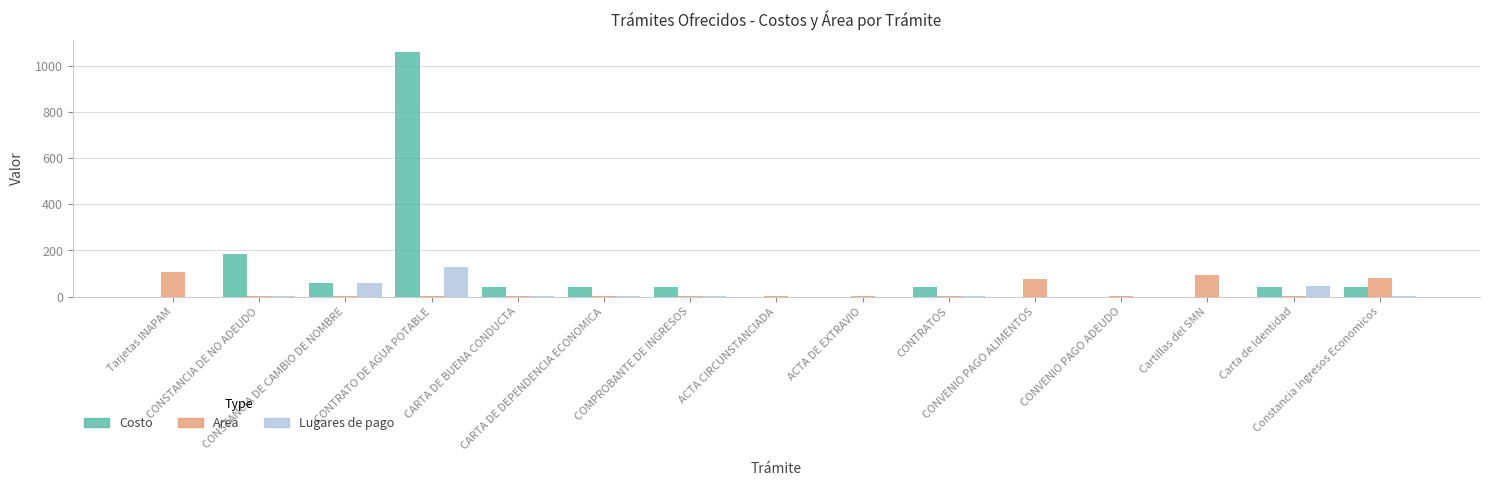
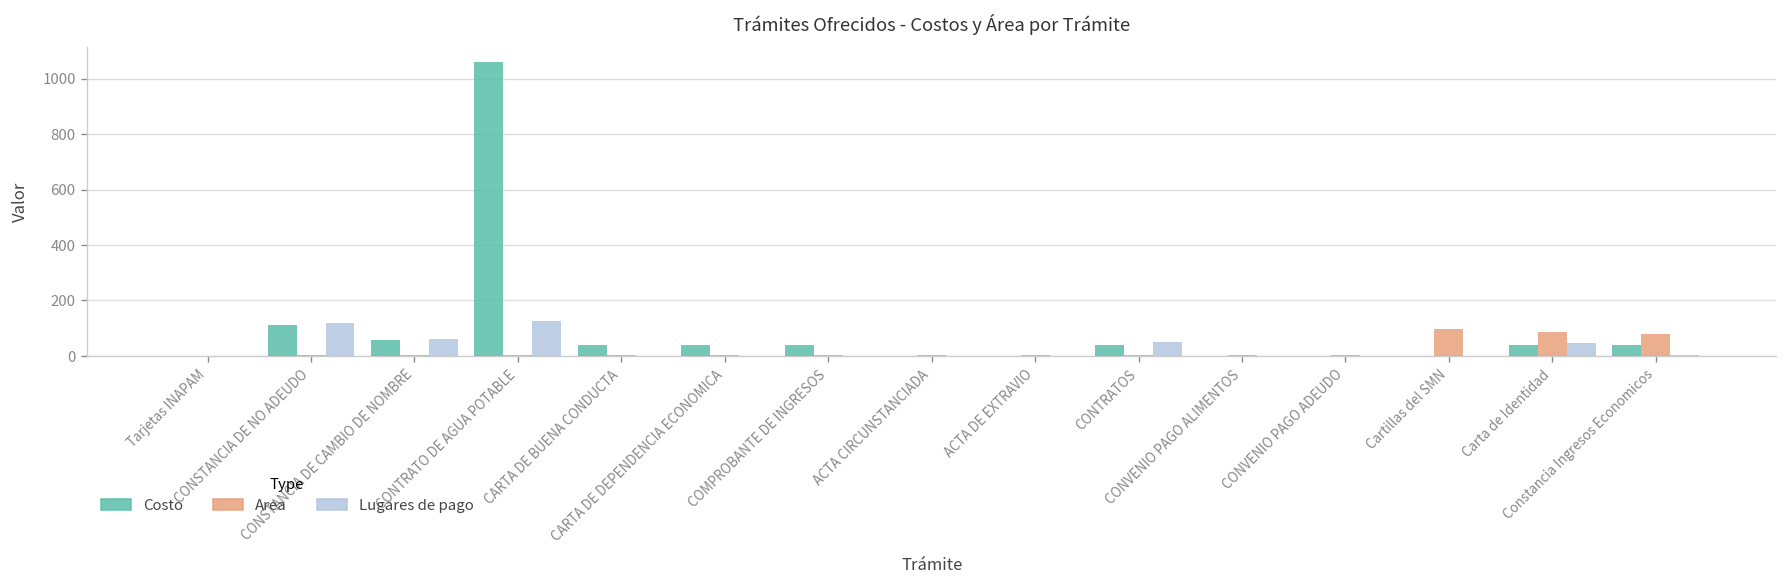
  {
    "Costo": {
      "Tarjetas INAPAM": 0,
-     "CONSTANCIA DE NO ADEUDO": 180,
+     "CONSTANCIA DE NO ADEUDO": 110,
      "CONSTANCIA DE CAMBIO DE NOMBRE": 60,
      "CONTRATO DE AGUA POTABLE": 1060,
      "CARTA DE BUENA CONDUCTA": 40,
      "CARTA DE DEPENDENCIA ECONOMICA": 40,
      "COMPROBANTE DE INGRESOS": 40,
      "ACTA CIRCUNSTANCIADA": 0,
      "ACTA DE EXTRAVIO": 0,
      "CONTRATOS": 40,
      "CONVENIO PAGO ALIMENTOS": 0,
      "CONVENIO PAGO ADEUDO": 0,
      "Cartillas del SMN": 0,
      "Carta de Identidad": 40,
      "Constancia Ingresos Economicos": 40
    },
    "Area": {
-     "Tarjetas INAPAM": 110,
-     "CONVENIO PAGO ALIMENTOS": 80,
+     "Tarjetas INAPAM": 0,
+     "CONVENIO PAGO ALIMENTOS": 0,
      "Cartillas del SMN": 100,
-     "Carta de Identidad": 0,
+     "Carta de Identidad": 90,
      "Constancia Ingresos Economicos": 80
    },
    "Lugares de pago": {
      "Tarjetas INAPAM": 0,
-     "CONSTANCIA DE NO ADEUDO": 0,
+     "CONSTANCIA DE NO ADEUDO": 120,
      "CONSTANCIA DE CAMBIO DE NOMBRE": 60,
      "CONTRATO DE AGUA POTABLE": 130,
      "ACTA CIRCUNSTANCIADA": 0,
      "ACTA DE EXTRAVIO": 0,
-     "CONTRATOS": 0,
+     "CONTRATOS": 50,
      "CONVENIO PAGO ALIMENTOS": 0,
      "CONVENIO PAGO ADEUDO": 0,
      "Cartillas del SMN": 0,
      "Carta de Identidad": 50
    }
  }
